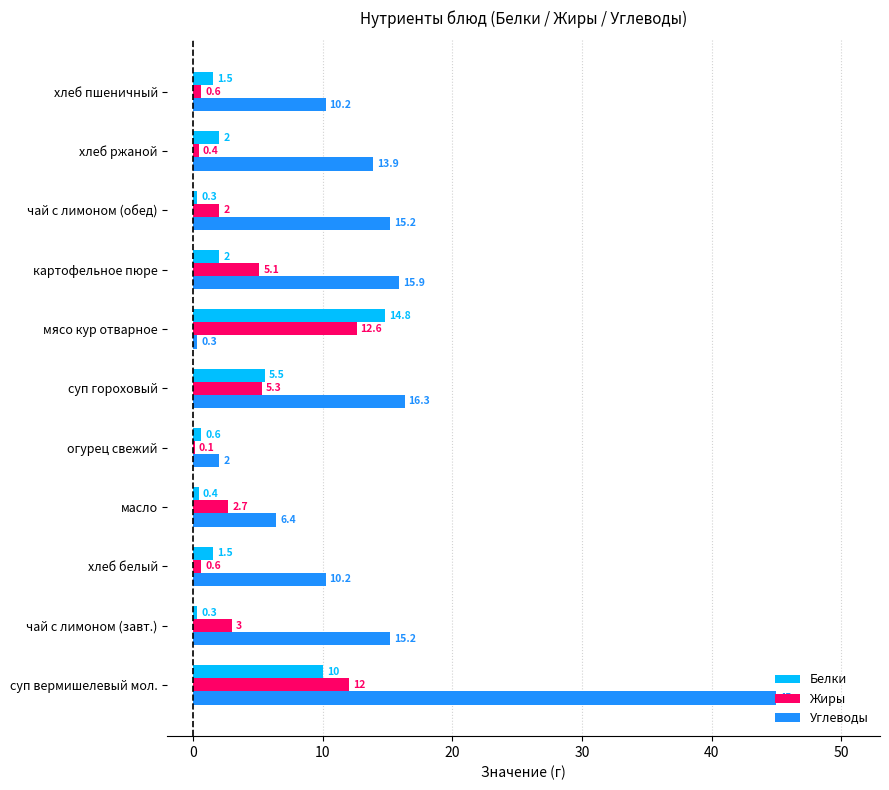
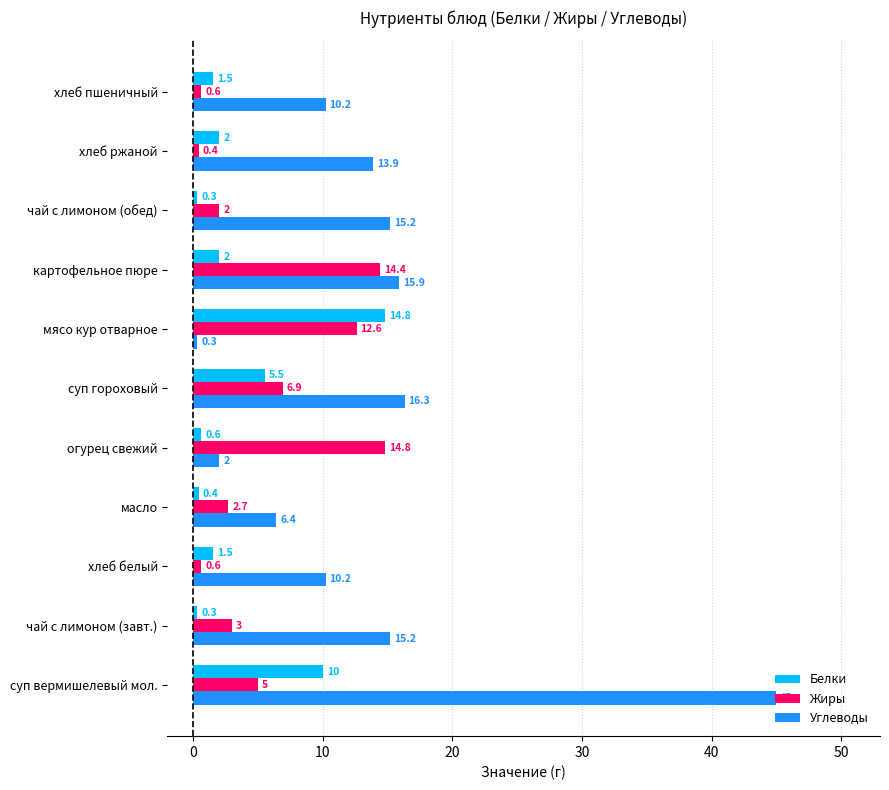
  {
    "Жиры": {
      "хлеб пшеничный": 0.6,
      "хлеб ржаной": 0.4,
      "чай с лимоном (обед)": 2,
-     "картофельное пюре": 5.1,
+     "картофельное пюре": 14.4,
      "мясо кур отварное": 12.6,
-     "суп гороховый": 5.3,
-     "огурец свежий": 0.1,
+     "суп гороховый": 6.9,
+     "огурец свежий": 14.8,
      "масло": 2.7,
      "хлеб белый": 0.6,
      "чай с лимоном (завт.)": 3,
-     "суп вермишелевый мол.": 12
+     "суп вермишелевый мол.": 5
    }
  }
